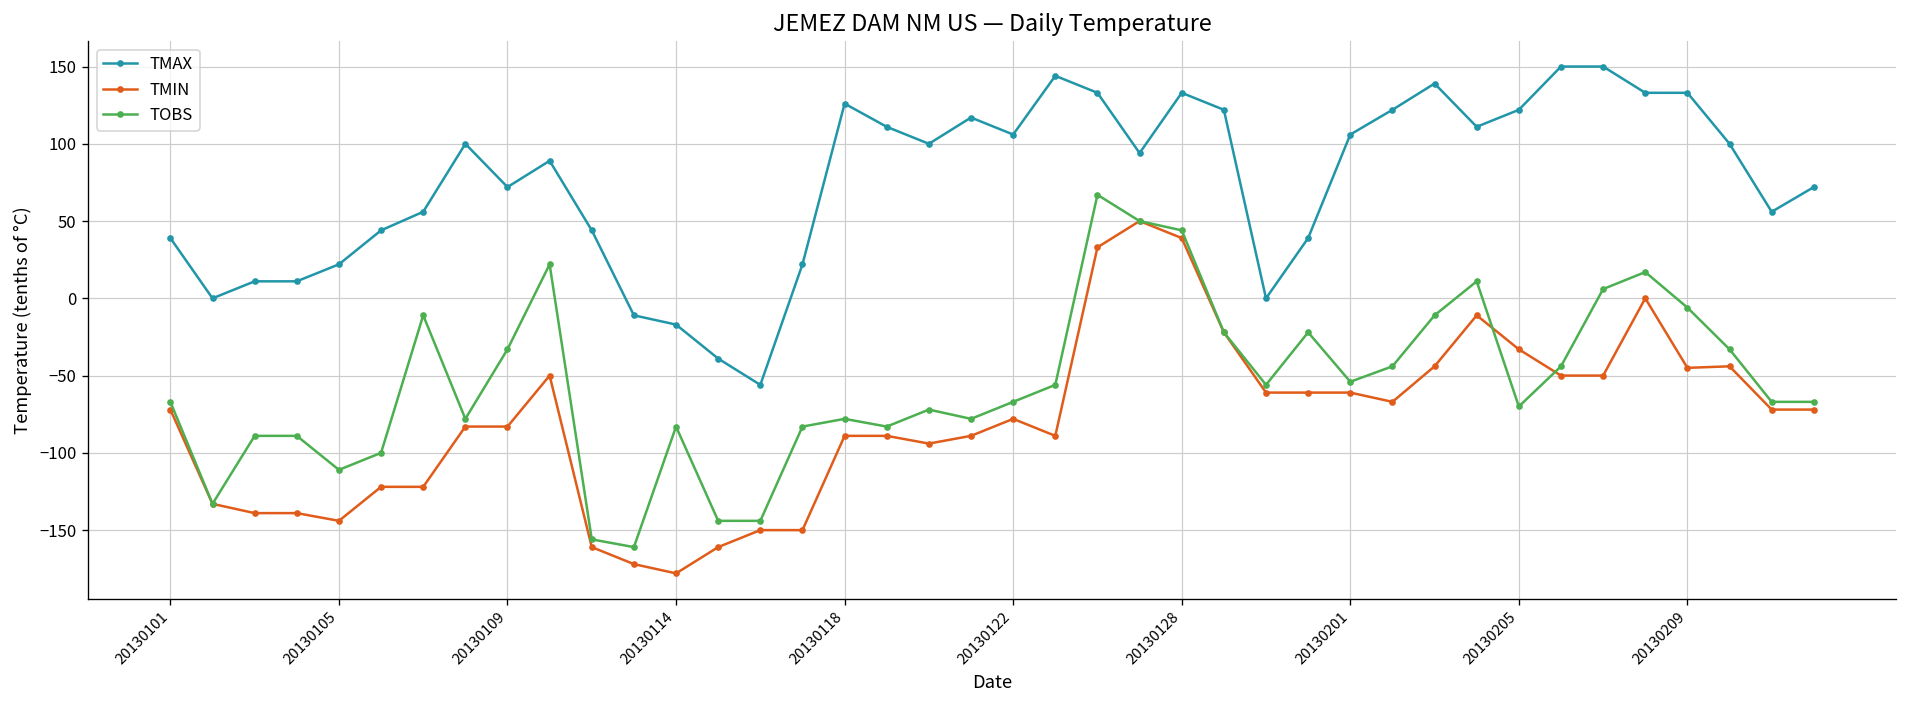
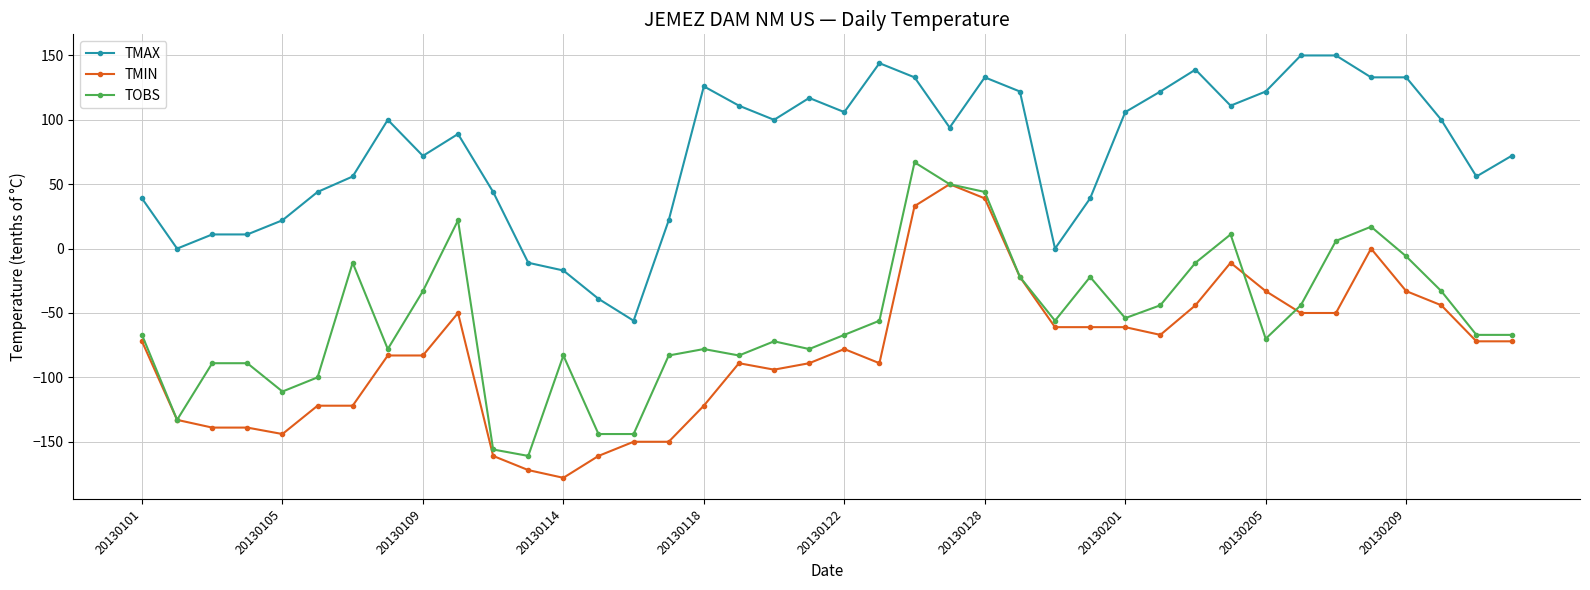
  {
    "TMAX": {
      "20130101": 39,
      "20130105": 22,
      "20130109": 72,
      "20130114": -17,
      "20130118": 126,
      "20130122": 106,
      "20130128": 133,
      "20130201": 106,
      "20130205": 122,
      "20130209": 133
    },
    "TMIN": {
      "20130101": -72,
      "20130105": -144,
      "20130109": -83,
      "20130114": -178,
-     "20130118": -89,
+     "20130118": -122,
      "20130122": -78,
      "20130128": 39,
      "20130201": -61,
      "20130205": -33,
-     "20130209": -45
+     "20130209": -33
    },
    "TOBS": {
      "20130101": -67,
      "20130105": -111,
      "20130109": -33,
      "20130114": -83,
      "20130118": -78,
      "20130122": -67,
      "20130128": 44,
      "20130201": -54,
      "20130205": -70,
      "20130209": -6
    }
  }
